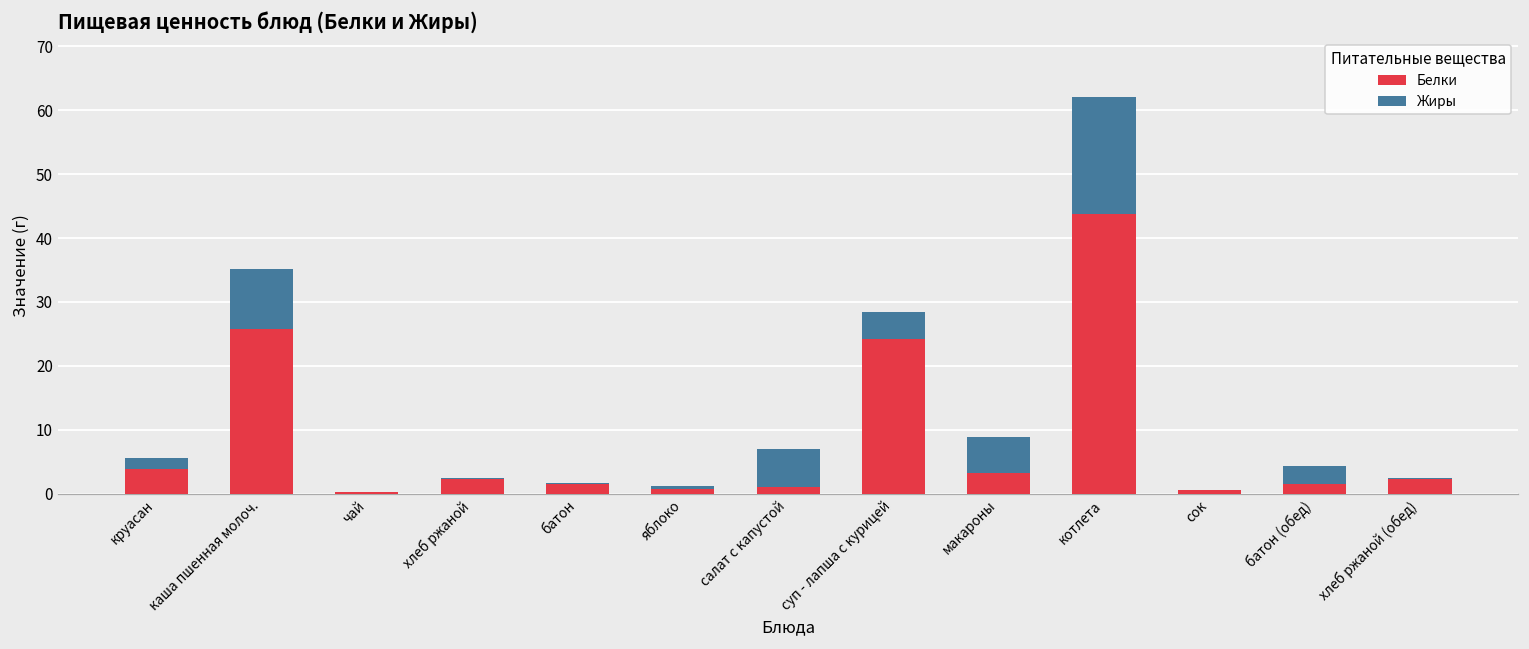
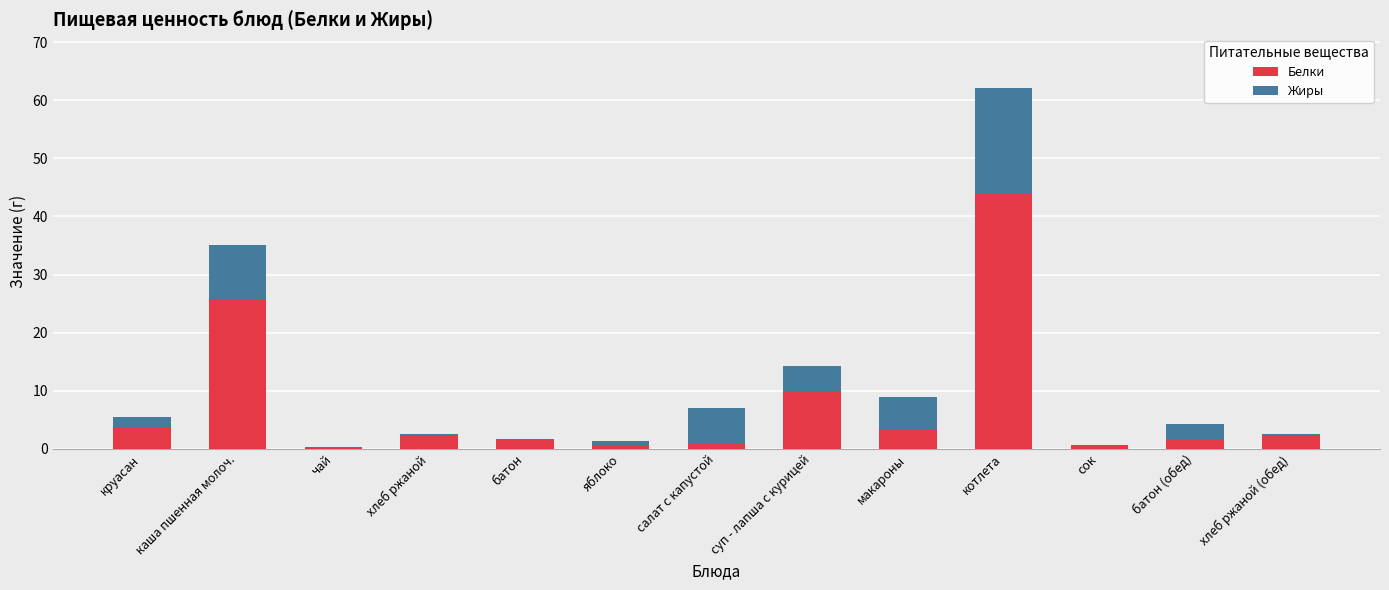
  {
    "Белки": {
      "круасан": 4,
      "каша пшенная молоч.": 26,
      "хлеб ржаной": 2,
      "батон": 2,
      "яблоко": 1,
      "салат с капустой": 1,
-     "суп - лапша с курицей": 24,
+     "суп - лапша с курицей": 10,
      "макароны": 3,
      "котлета": 44,
      "сок": 1,
      "батон (обед)": 2,
      "хлеб ржаной (обед)": 2
    },
    "Жиры": {
      "круасан": 2,
      "каша пшенная молоч.": 9,
      "яблоко": 1,
      "салат с капустой": 6,
      "суп - лапша с курицей": 4,
      "макароны": 6,
      "котлета": 18,
      "сок": 0,
      "батон (обед)": 3
    }
  }
